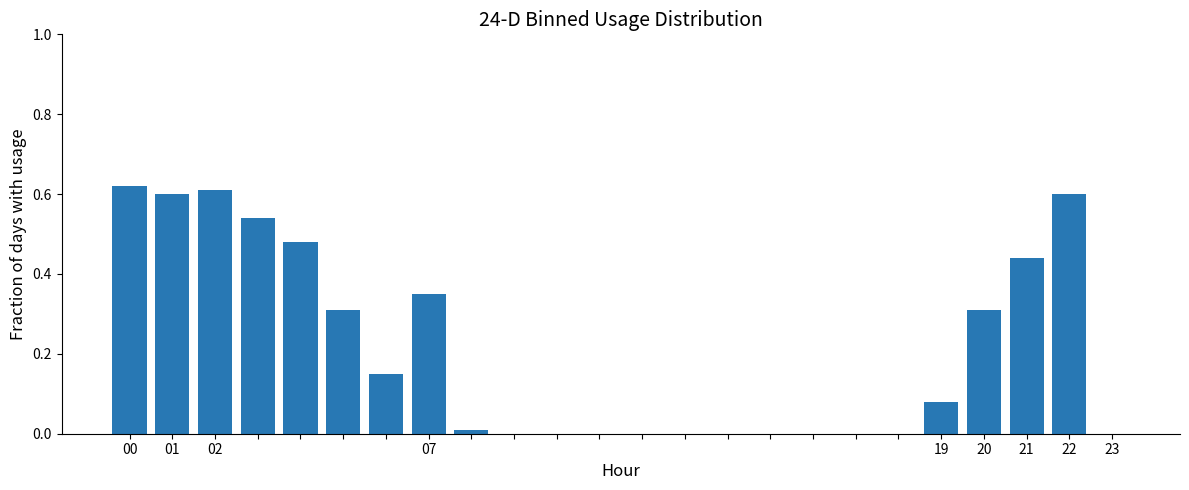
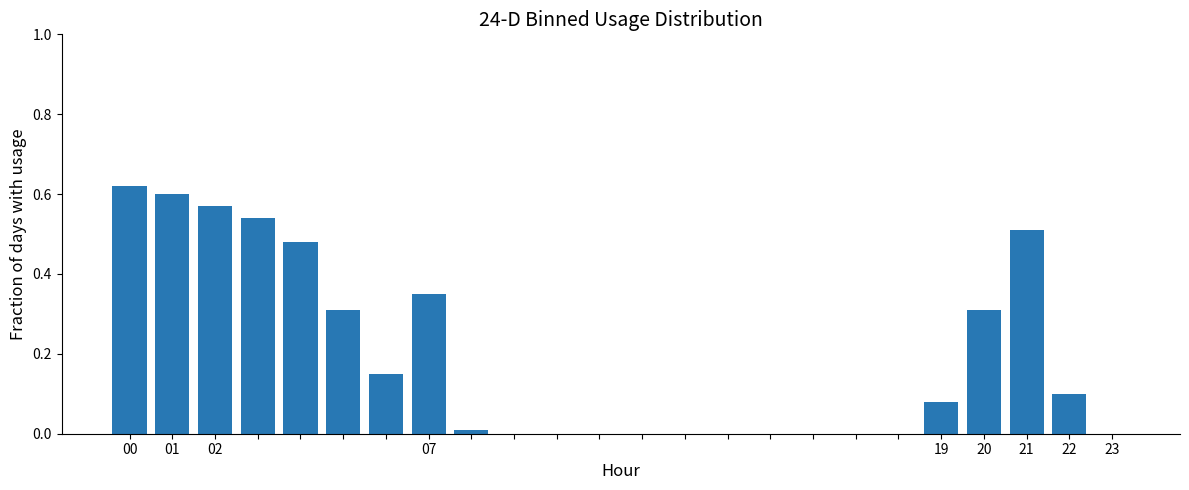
  {
    "00": 0.62,
    "01": 0.60,
-   "02": 0.61,
+   "02": 0.57,
    "07": 0.35,
    "19": 0.08,
    "20": 0.31,
-   "21": 0.44,
-   "22": 0.6,
+   "21": 0.51,
+   "22": 0.1,
    "23": 0.00
  }
